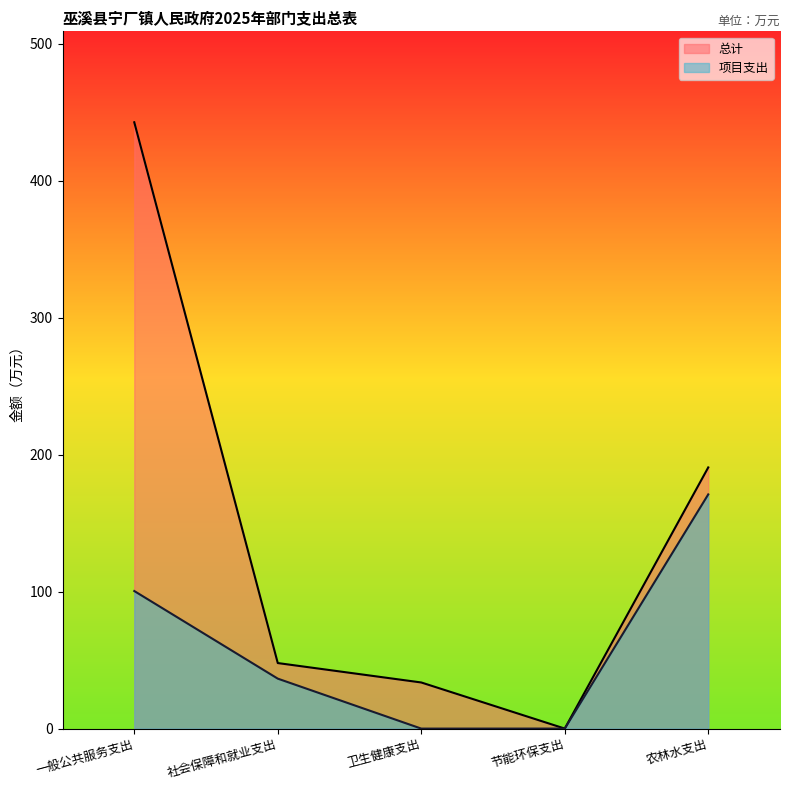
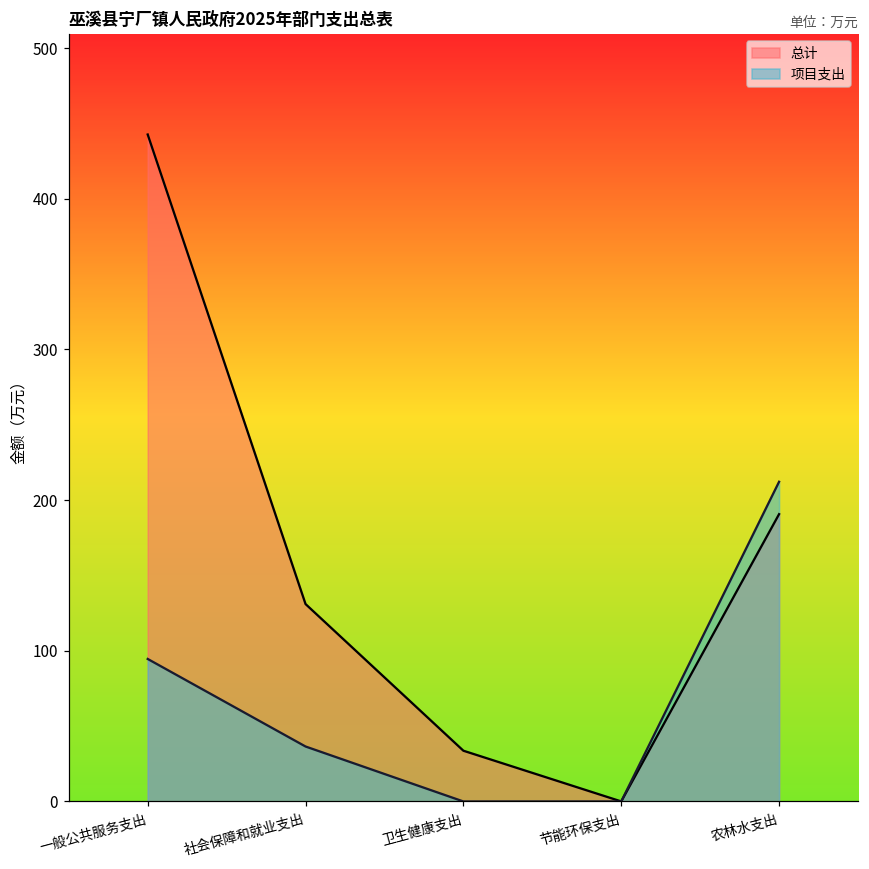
  {
    "总计": {
      "一般公共服务支出": 443,
-     "社会保障和就业支出": 48,
+     "社会保障和就业支出": 131,
      "卫生健康支出": 34,
      "农林水支出": 191
    },
    "项目支出": {
-     "一般公共服务支出": 100,
+     "一般公共服务支出": 95,
      "社会保障和就业支出": 36,
      "卫生健康支出": 0,
-     "农林水支出": 171
+     "农林水支出": 212
    }
  }
